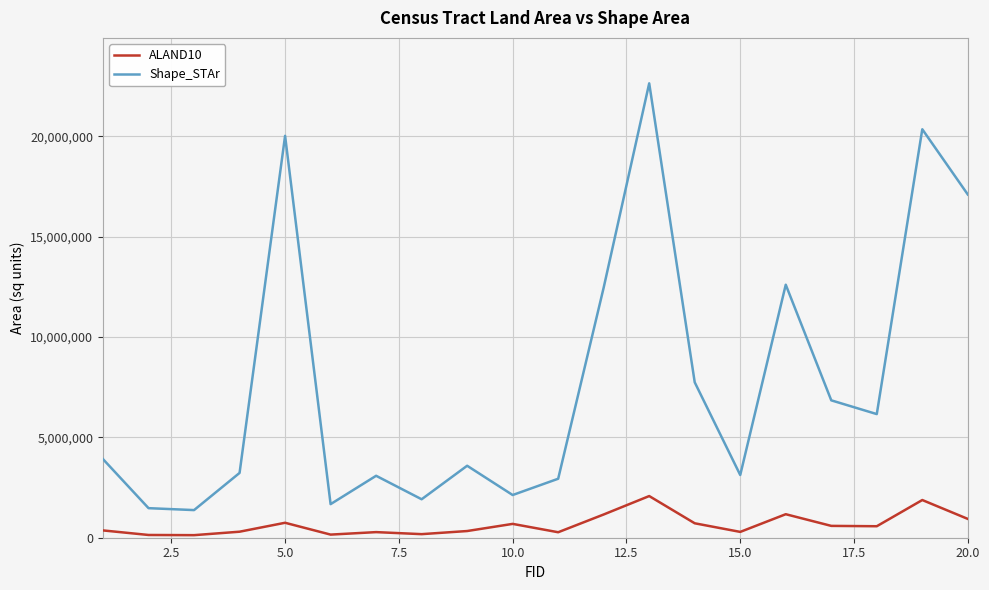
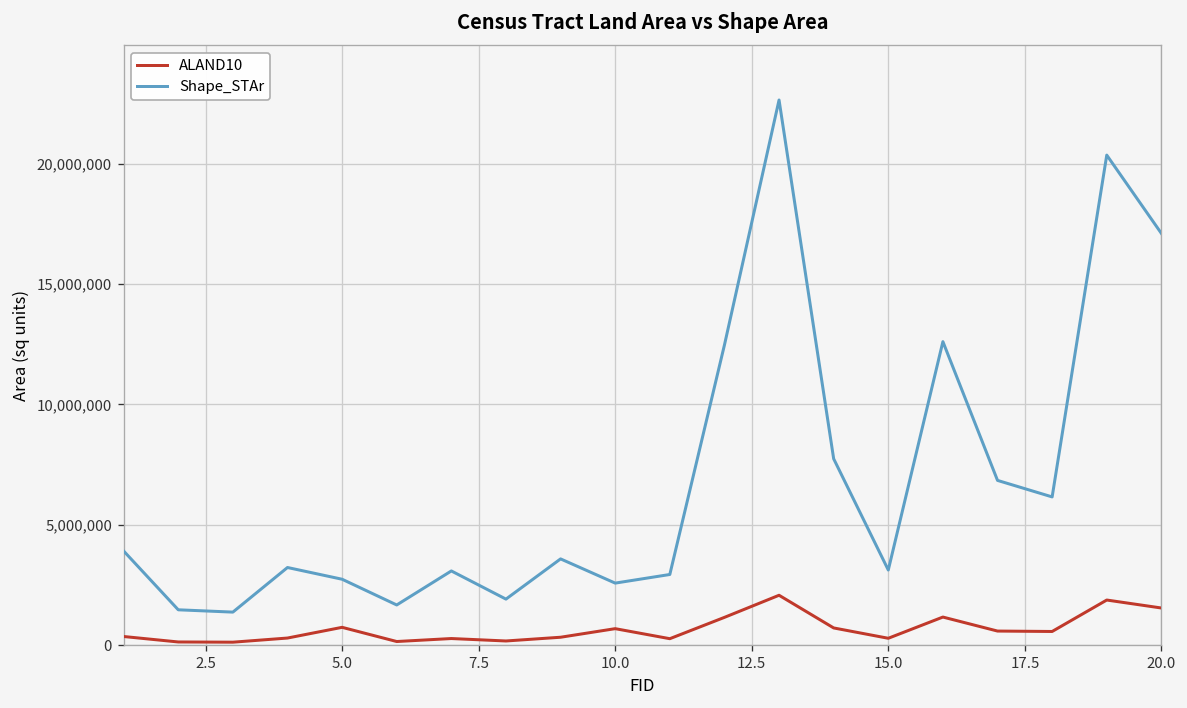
  {
    "ALAND10": {
      "5.0": "700,000",
      "10.0": "700,000",
      "15.0": "300,000",
-     "20.0": "900,000"
+     "20.0": "1,500,000"
    },
    "Shape_STAr": {
-     "5.0": "20,000,000",
-     "10.0": "2,100,000",
+     "5.0": "2,700,000",
+     "10.0": "2,600,000",
      "15.0": "3,100,000",
      "20.0": "17,100,000"
    }
  }
